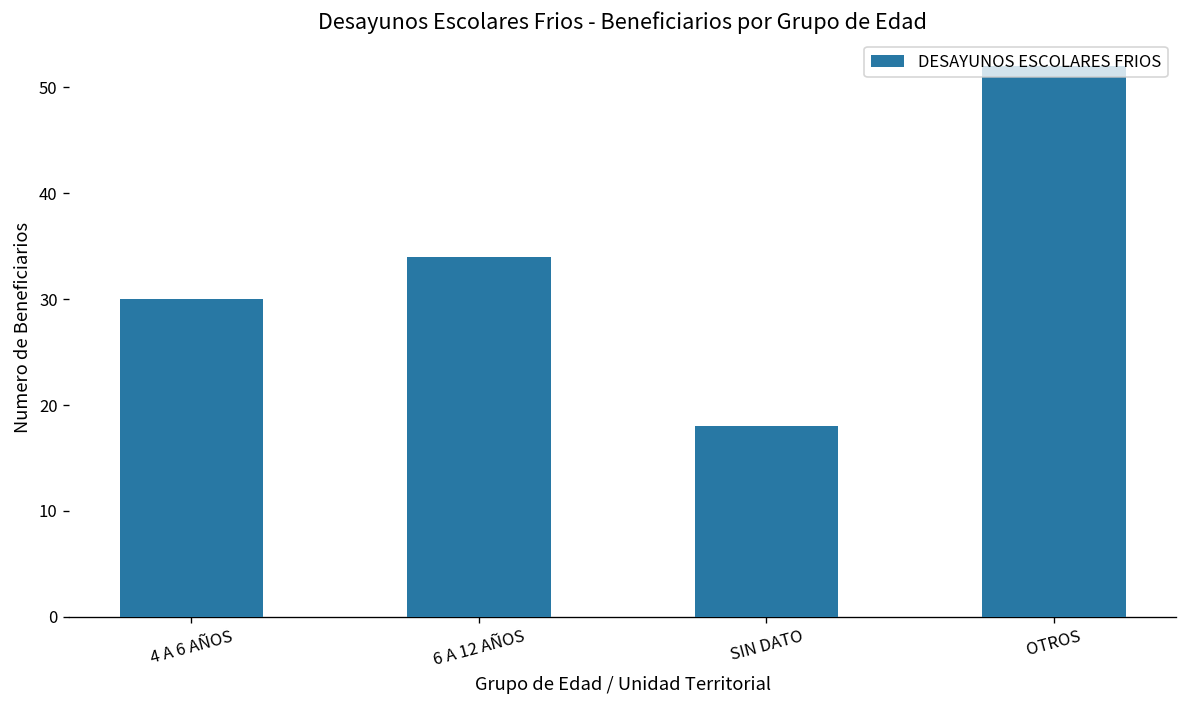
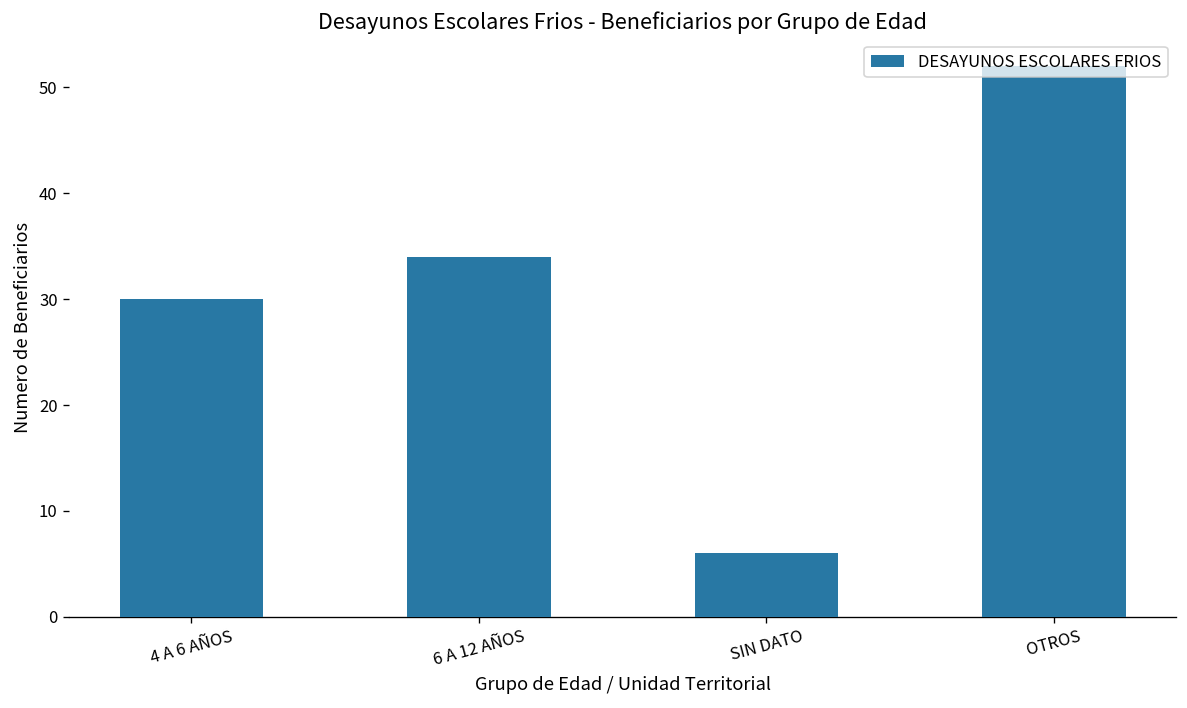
  {
    "4 A 6 AÑOS": 30,
    "6 A 12 AÑOS": 34,
-   "SIN DATO": 18
+   "SIN DATO": 6
  }
